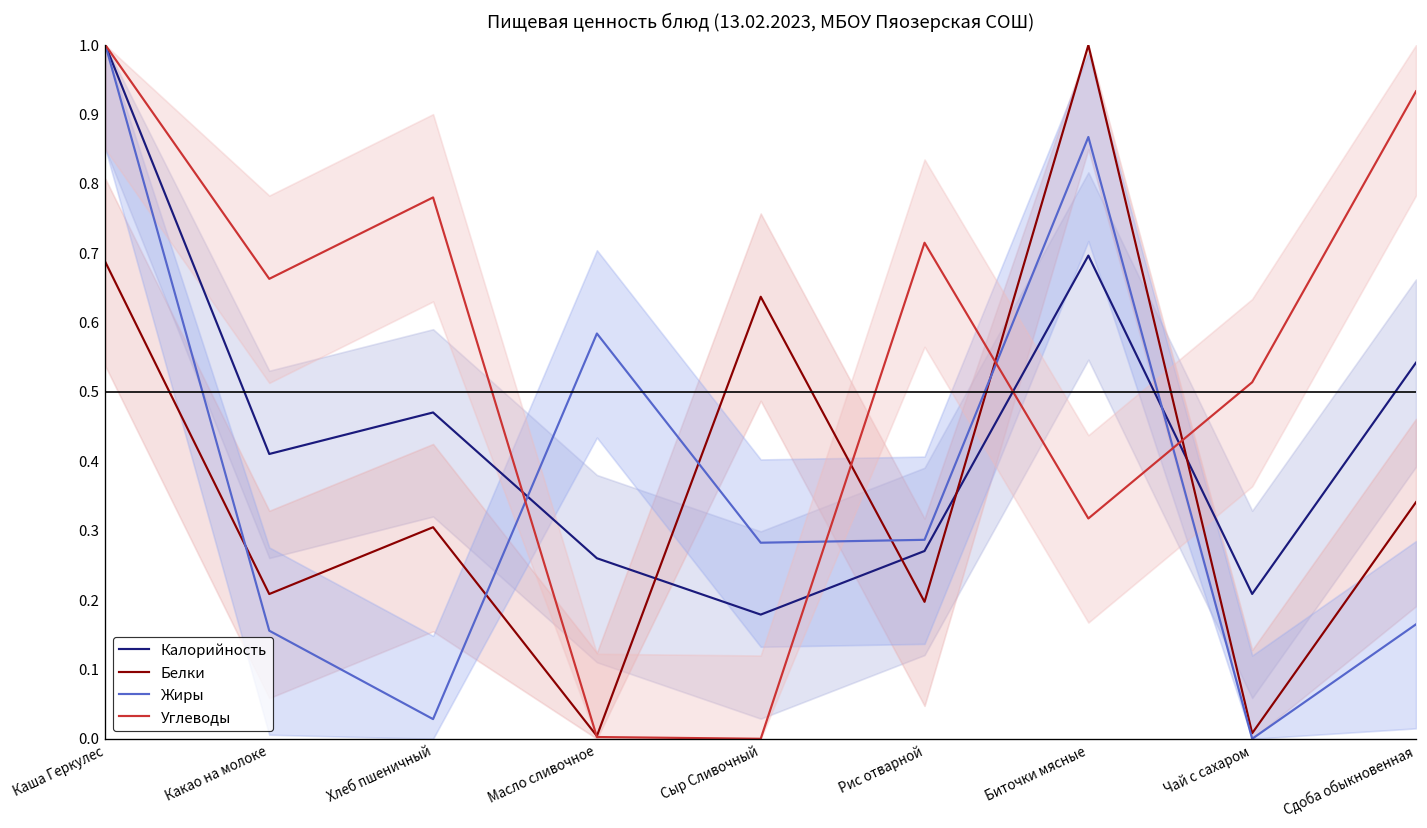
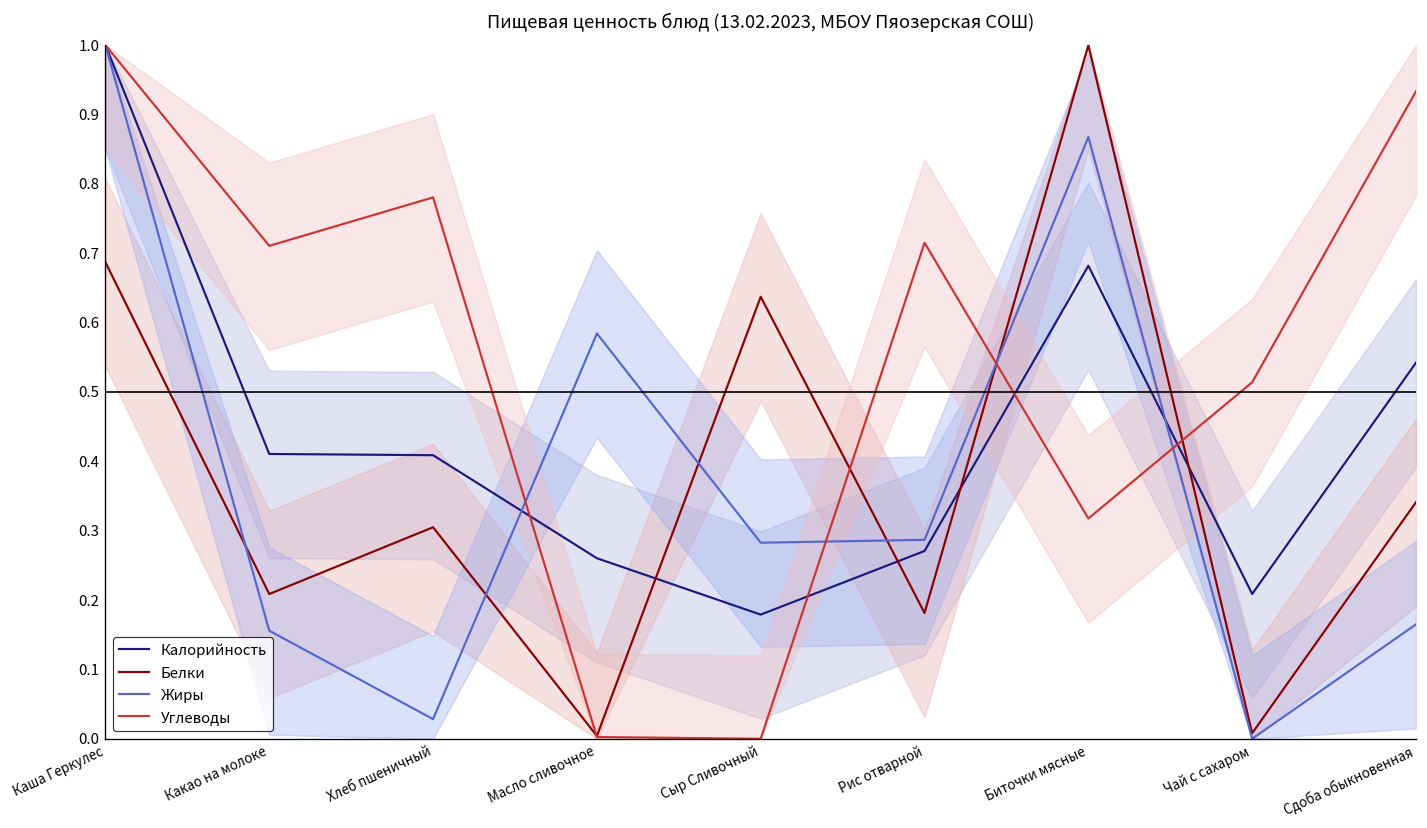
  {
    "Калорийность": {
      "Какао на молоке": 0.41,
-     "Хлеб пшеничный": 0.47,
+     "Хлеб пшеничный": 0.41,
      "Масло сливочное": 0.26,
      "Сыр Сливочный": 0.18,
      "Рис отварной": 0.27,
-     "Биточки мясные": 0.70,
+     "Биточки мясные": 0.68,
      "Чай с сахаром": 0.21,
      "Сдоба обыкновенная": 0.54
    },
    "Белки": {
      "Каша Геркулес": 0.69,
      "Какао на молоке": 0.21,
      "Хлеб пшеничный": 0.30,
      "Сыр Сливочный": 0.64,
-     "Рис отварной": 0.20,
+     "Рис отварной": 0.18,
      "Чай с сахаром": 0.01,
      "Сдоба обыкновенная": 0.34
    },
    "Жиры": {
      "Какао на молоке": 0.16,
      "Хлеб пшеничный": 0.03,
      "Масло сливочное": 0.58,
      "Сыр Сливочный": 0.28,
      "Рис отварной": 0.29,
      "Биточки мясные": 0.87,
      "Чай с сахаром": 0.00,
      "Сдоба обыкновенная": 0.17
    },
    "Углеводы": {
-     "Какао на молоке": 0.66,
+     "Какао на молоке": 0.71,
      "Хлеб пшеничный": 0.78,
      "Сыр Сливочный": 0.00,
      "Рис отварной": 0.72,
      "Биточки мясные": 0.32,
      "Чай с сахаром": 0.51,
      "Сдоба обыкновенная": 0.93
    }
  }
